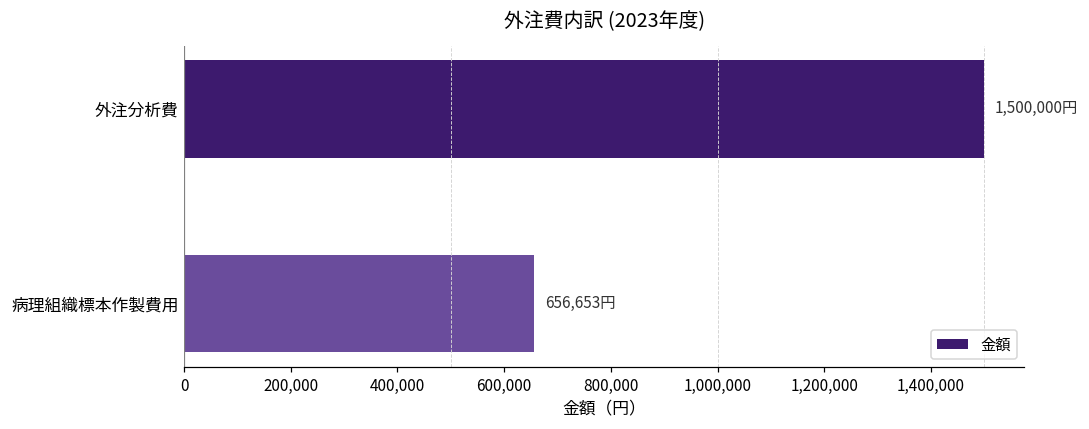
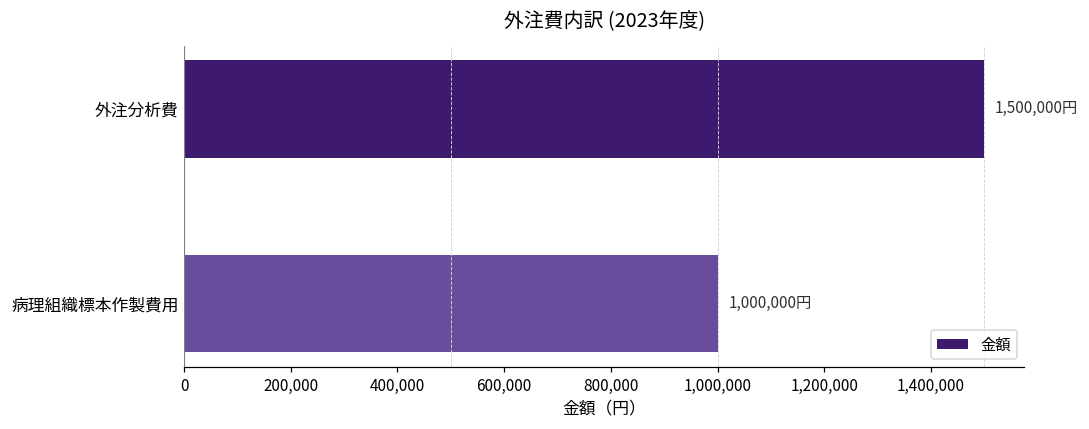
  {
    "外注分析費": "1,500,000円",
-   "病理組織標本作製費用": "656,653円"
+   "病理組織標本作製費用": "1,000,000円"
  }
